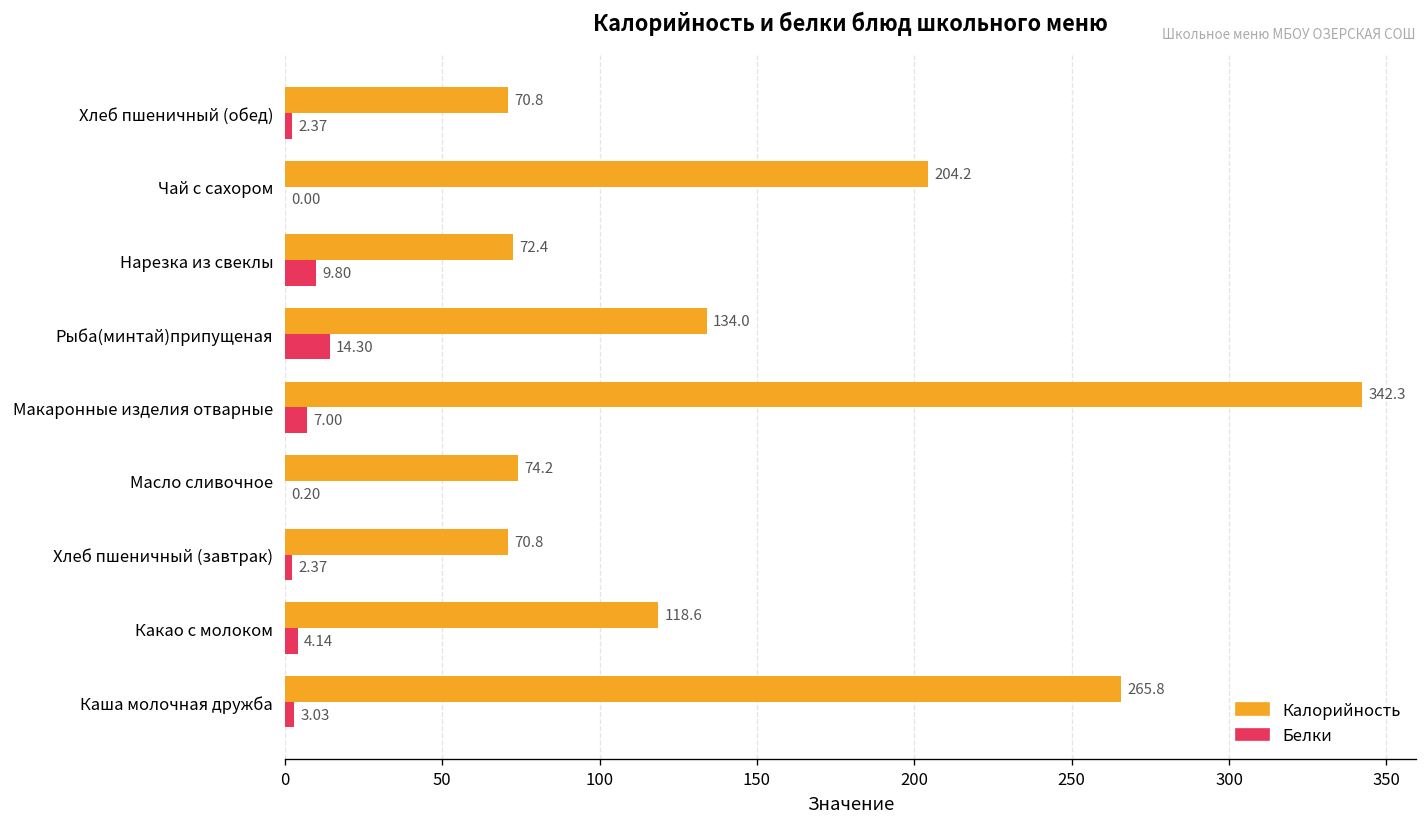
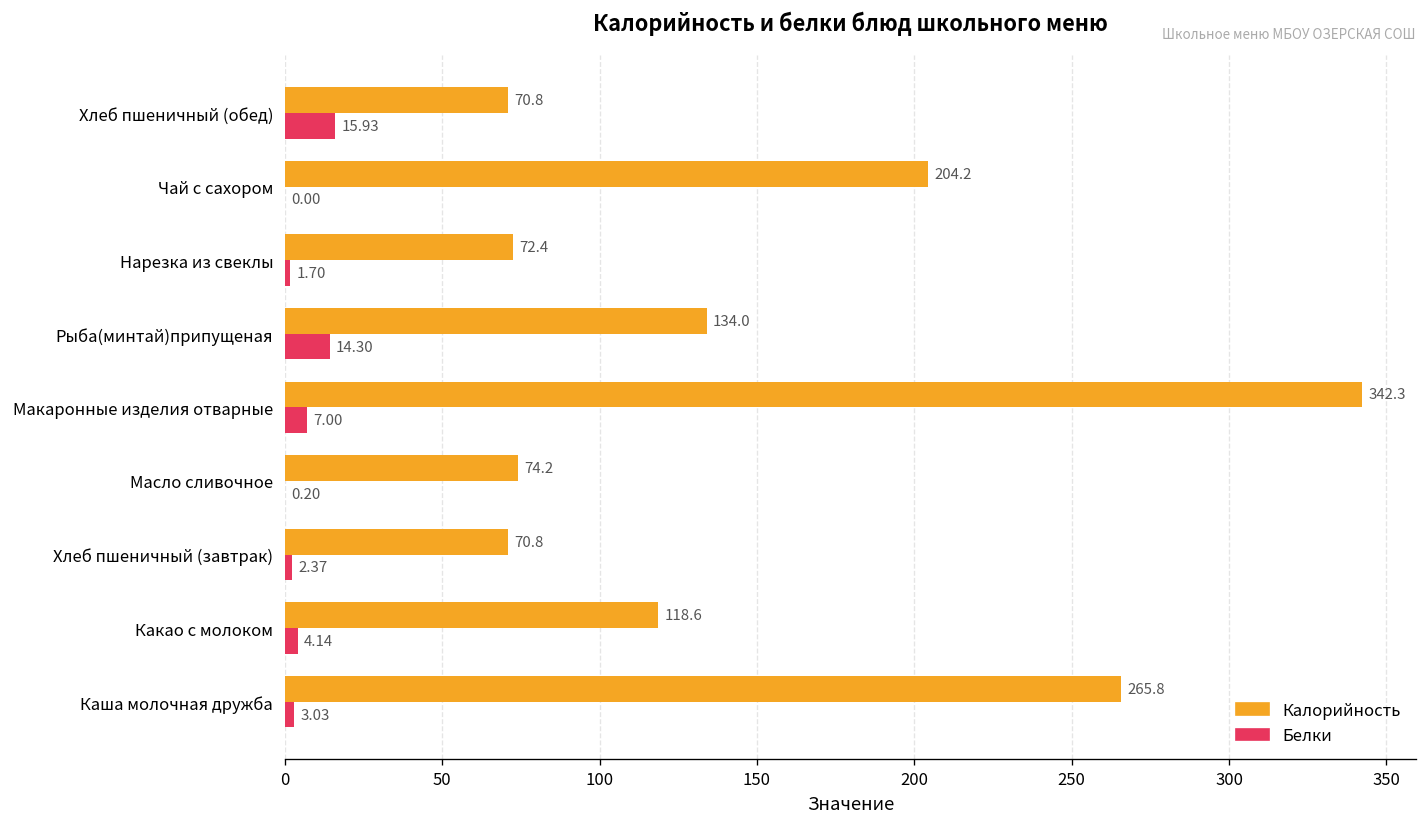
  {
    "Калорийность": {
      "Хлеб пшеничный (обед)": 70.8,
      "Чай с сахором": 204.2,
      "Нарезка из свеклы": 72.4,
      "Рыба(минтай)припущеная": 134.0,
      "Макаронные изделия отварные": 342.3,
      "Масло сливочное": 74.2,
      "Хлеб пшеничный (завтрак)": 70.8,
      "Какао с молоком": 118.6,
      "Каша молочная дружба": 265.8
    },
    "Белки": {
-     "Хлеб пшеничный (обед)": 2.37,
+     "Хлеб пшеничный (обед)": 15.93,
      "Чай с сахором": 0.00,
-     "Нарезка из свеклы": 9.80,
+     "Нарезка из свеклы": 1.70,
      "Рыба(минтай)припущеная": 14.30,
      "Макаронные изделия отварные": 7.00,
      "Масло сливочное": 0.20,
      "Хлеб пшеничный (завтрак)": 2.37,
      "Какао с молоком": 4.14,
      "Каша молочная дружба": 3.03
    }
  }
